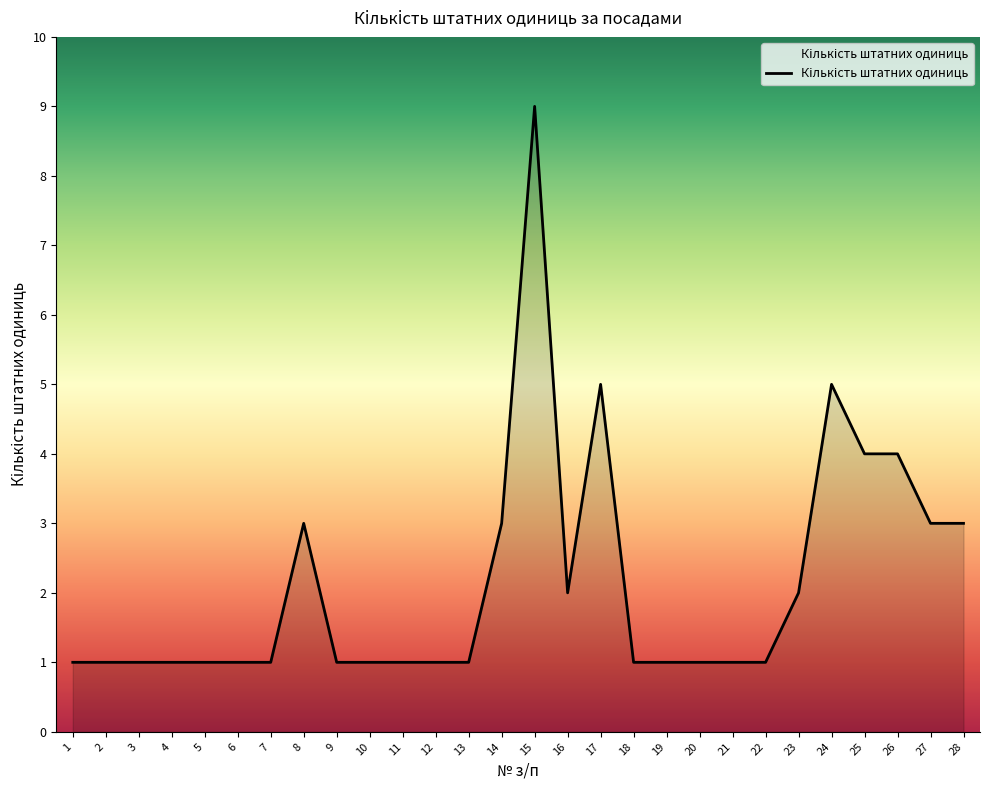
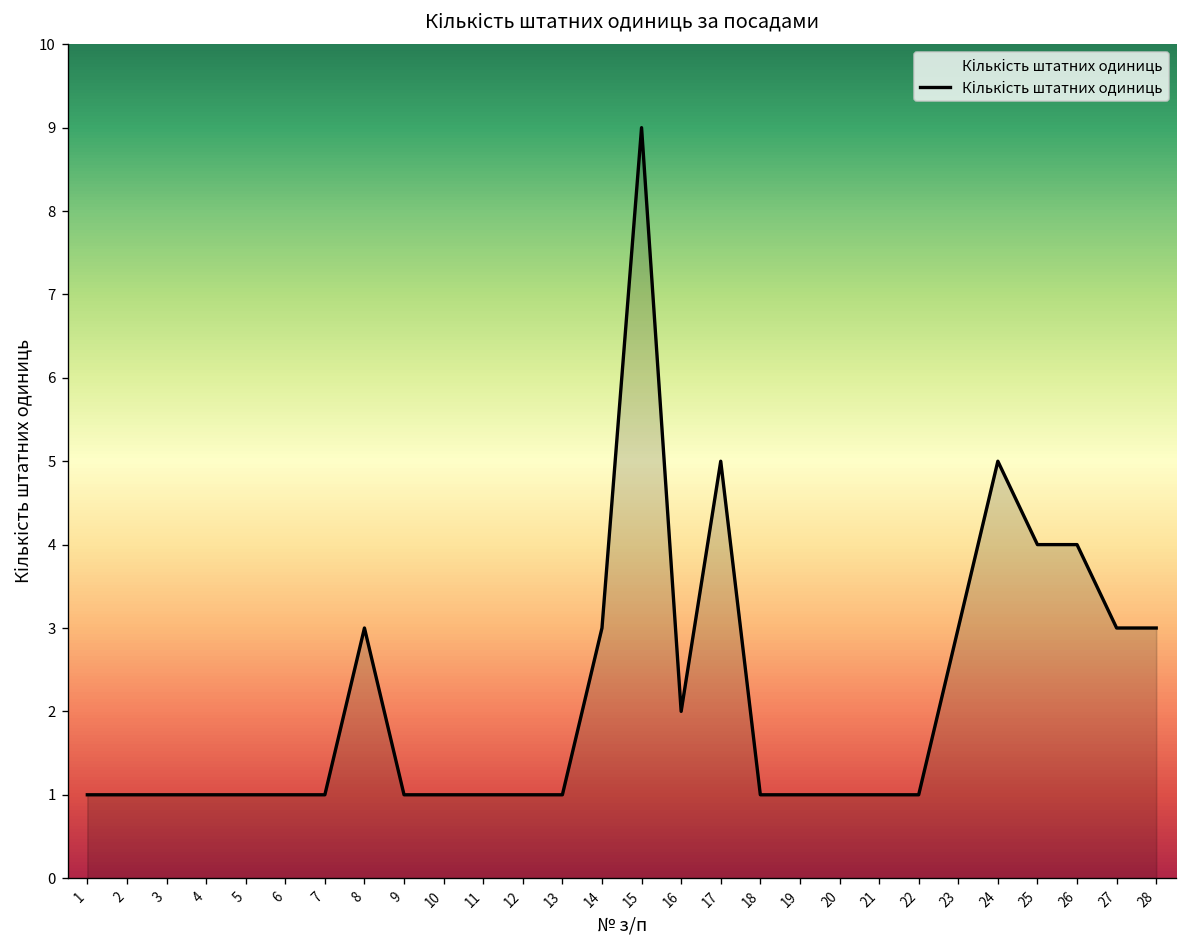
  {
    "1": 1,
    "2": 1,
    "3": 1,
    "4": 1,
    "5": 1,
    "6": 1,
    "7": 1,
    "8": 3,
    "9": 1,
    "10": 1,
    "11": 1,
    "12": 1,
    "13": 1,
    "14": 3,
    "15": 9,
    "16": 2,
    "17": 5,
    "18": 1,
    "19": 1,
    "20": 1,
    "21": 1,
    "22": 1,
-   "23": 2,
+   "23": 3,
    "24": 5,
    "25": 4,
    "26": 4,
    "27": 3,
    "28": 3
  }
